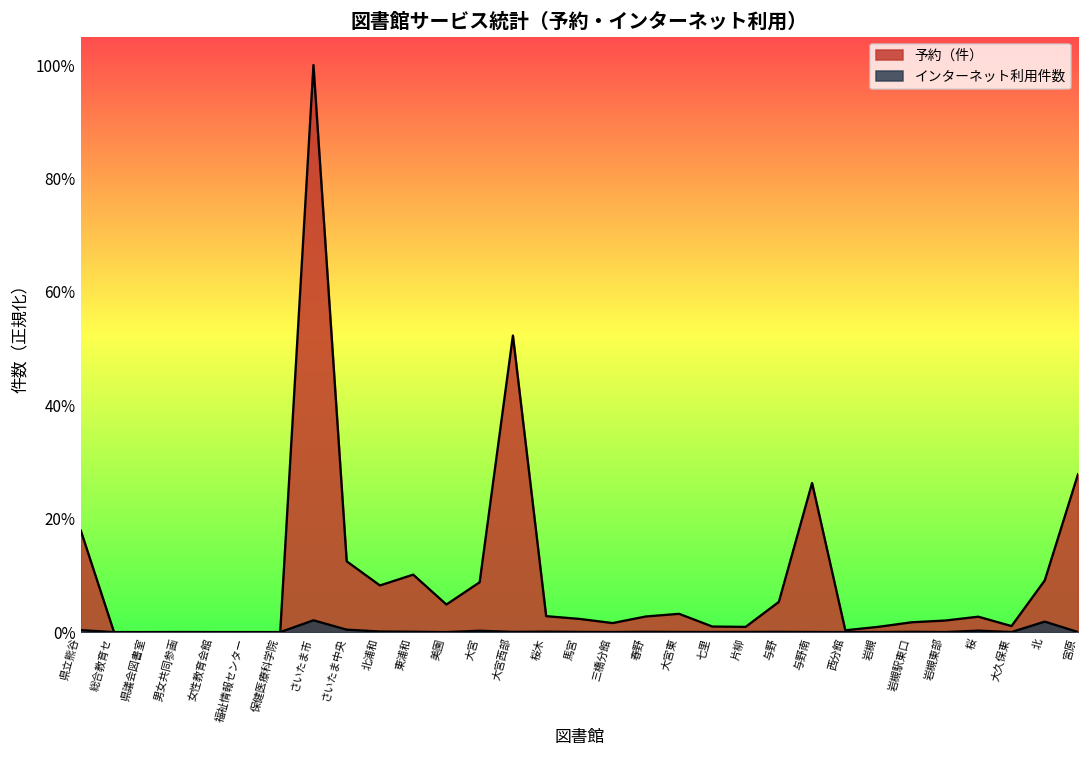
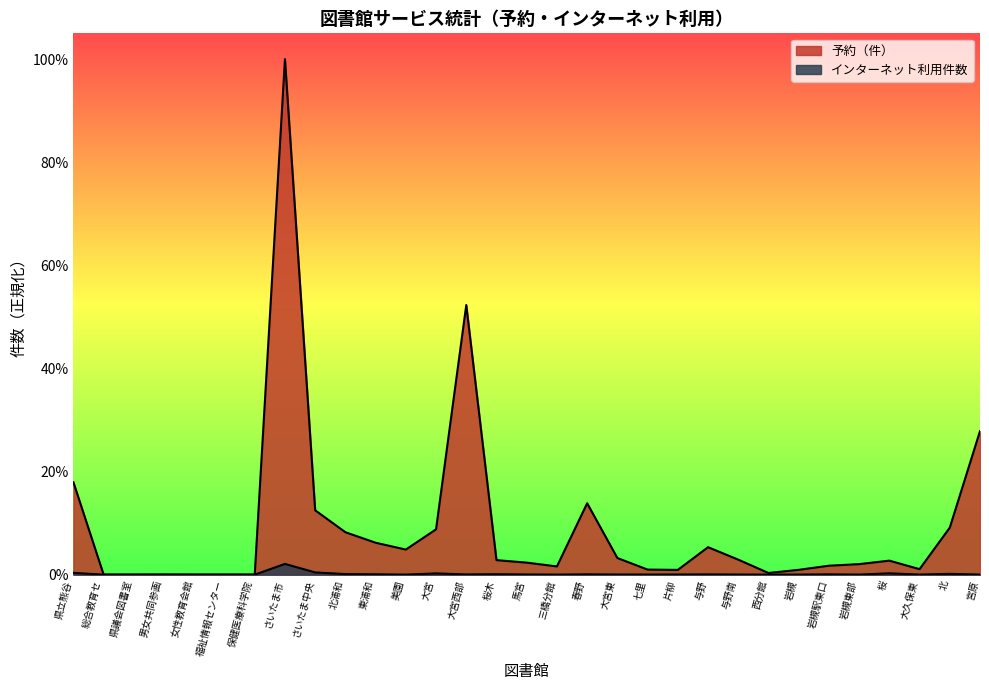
  {
    "予約（件）": {
      "県立熊谷": "18%",
      "さいたま市": "100%",
      "さいたま中央": "12%",
      "北浦和": "8%",
-     "東浦和": "10%",
+     "東浦和": "6%",
      "美園": "5%",
      "大宮": "9%",
      "大宮西部": "52%",
      "桜木": "3%",
      "馬宮": "2%",
      "三橋分館": "2%",
-     "春野": "3%",
+     "春野": "14%",
      "大宮東": "3%",
      "七里": "1%",
      "片柳": "1%",
      "与野": "5%",
-     "与野南": "26%",
+     "与野南": "3%",
      "岩槻": "1%",
      "岩槻駅東口": "2%",
      "岩槻東部": "2%",
      "桜": "3%",
      "大久保東": "1%",
      "北": "9%",
      "宮原": "28%"
    },
    "インターネット利用件数": {
      "県立熊谷": "0%",
      "さいたま市": "2%",
      "さいたま中央": "0%",
      "北浦和": "0%",
      "東浦和": "0%",
      "美園": "0%",
      "大宮": "0%",
      "大宮西部": "0%",
      "桜木": "0%",
      "馬宮": "0%",
      "三橋分館": "0%",
      "春野": "0%",
      "大宮東": "0%",
      "七里": "0%",
      "片柳": "0%",
      "与野": "0%",
      "与野南": "0%",
      "岩槻": "0%",
      "岩槻駅東口": "0%",
      "岩槻東部": "0%",
      "桜": "0%",
      "大久保東": "0%",
-     "北": "2%",
+     "北": "0%",
      "宮原": "0%"
    }
  }
